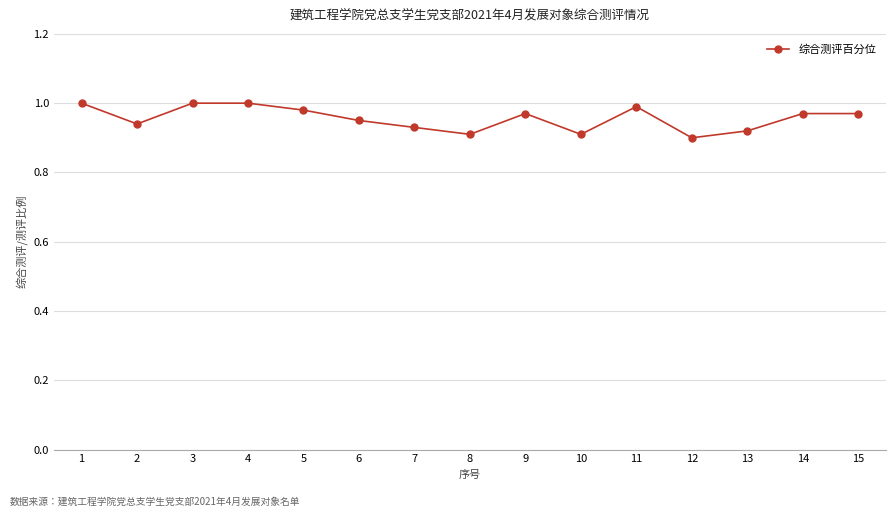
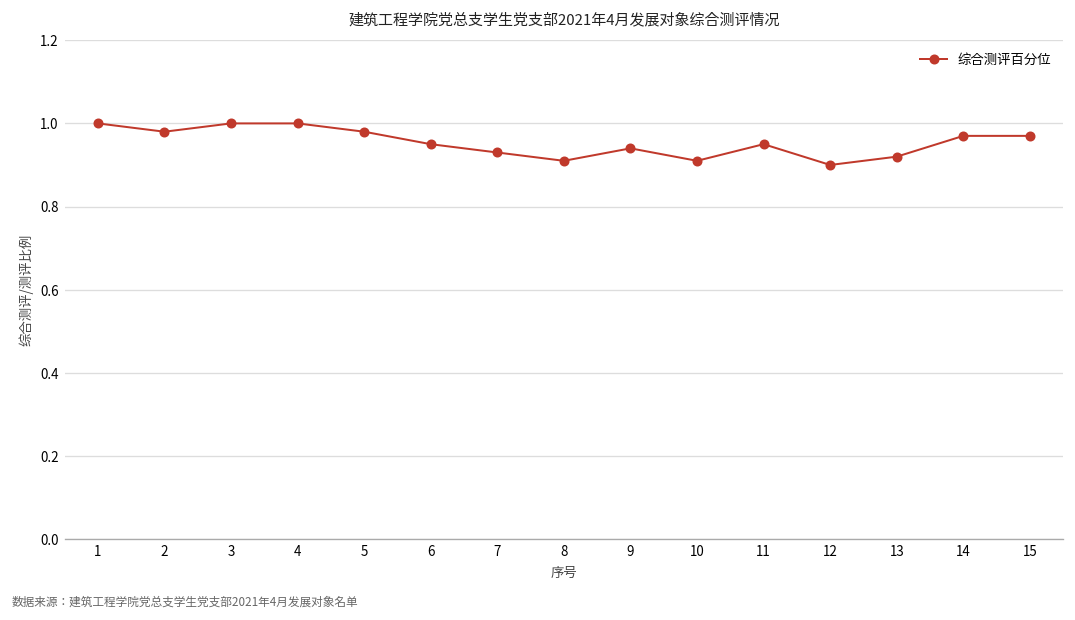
  {
    "1": 1.00,
-   "2": 0.94,
+   "2": 0.98,
    "3": 1.00,
    "4": 1.00,
    "5": 0.98,
    "6": 0.95,
    "7": 0.93,
    "8": 0.91,
-   "9": 0.97,
+   "9": 0.94,
    "10": 0.91,
-   "11": 0.99,
+   "11": 0.95,
    "12": 0.90,
    "13": 0.92,
    "14": 0.97,
    "15": 0.97
  }
